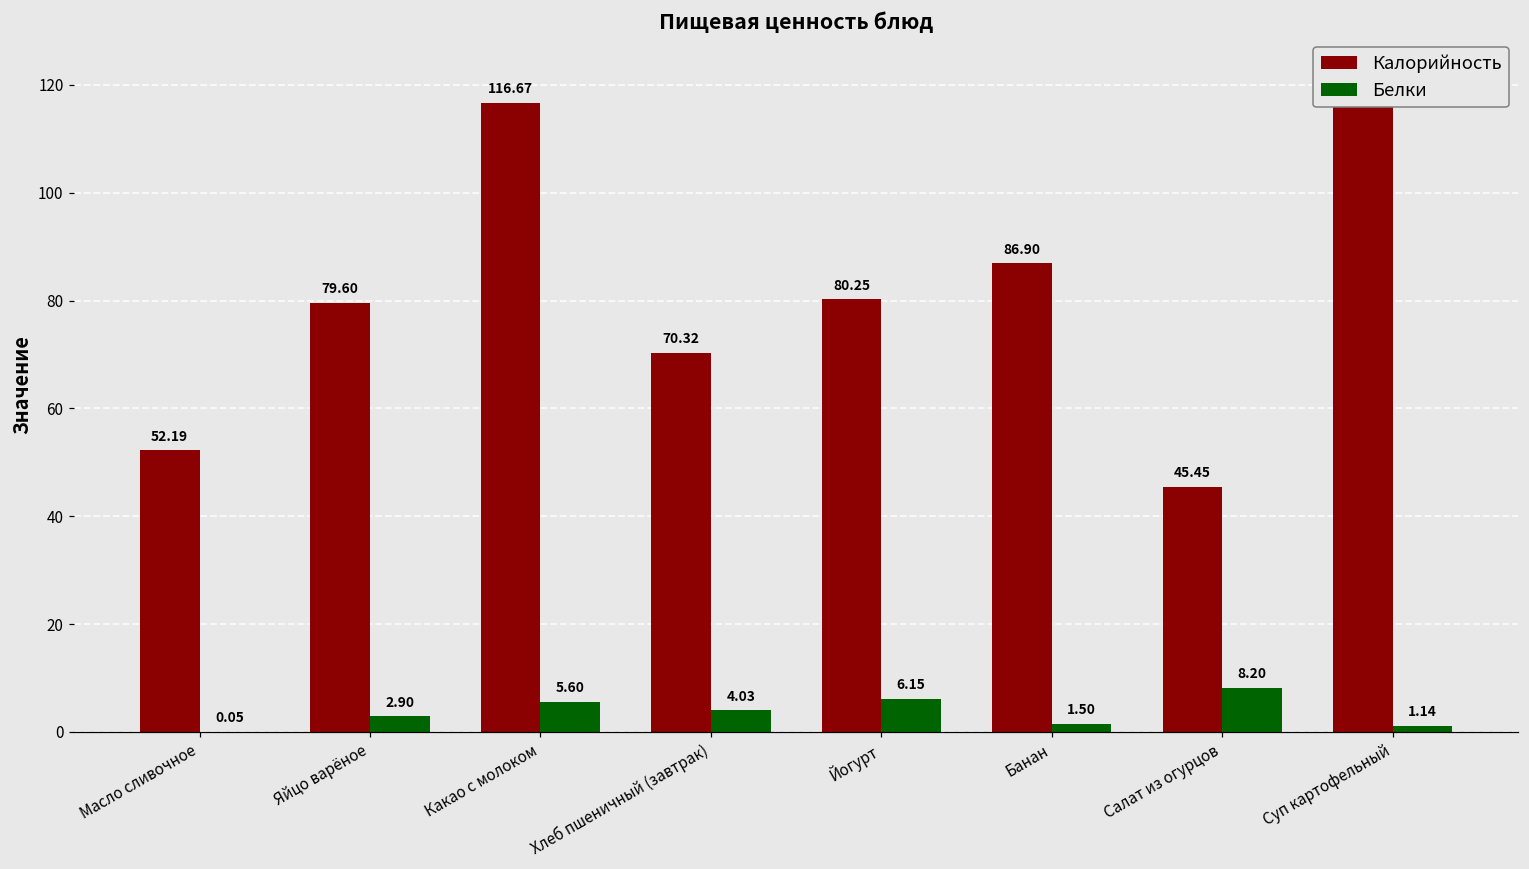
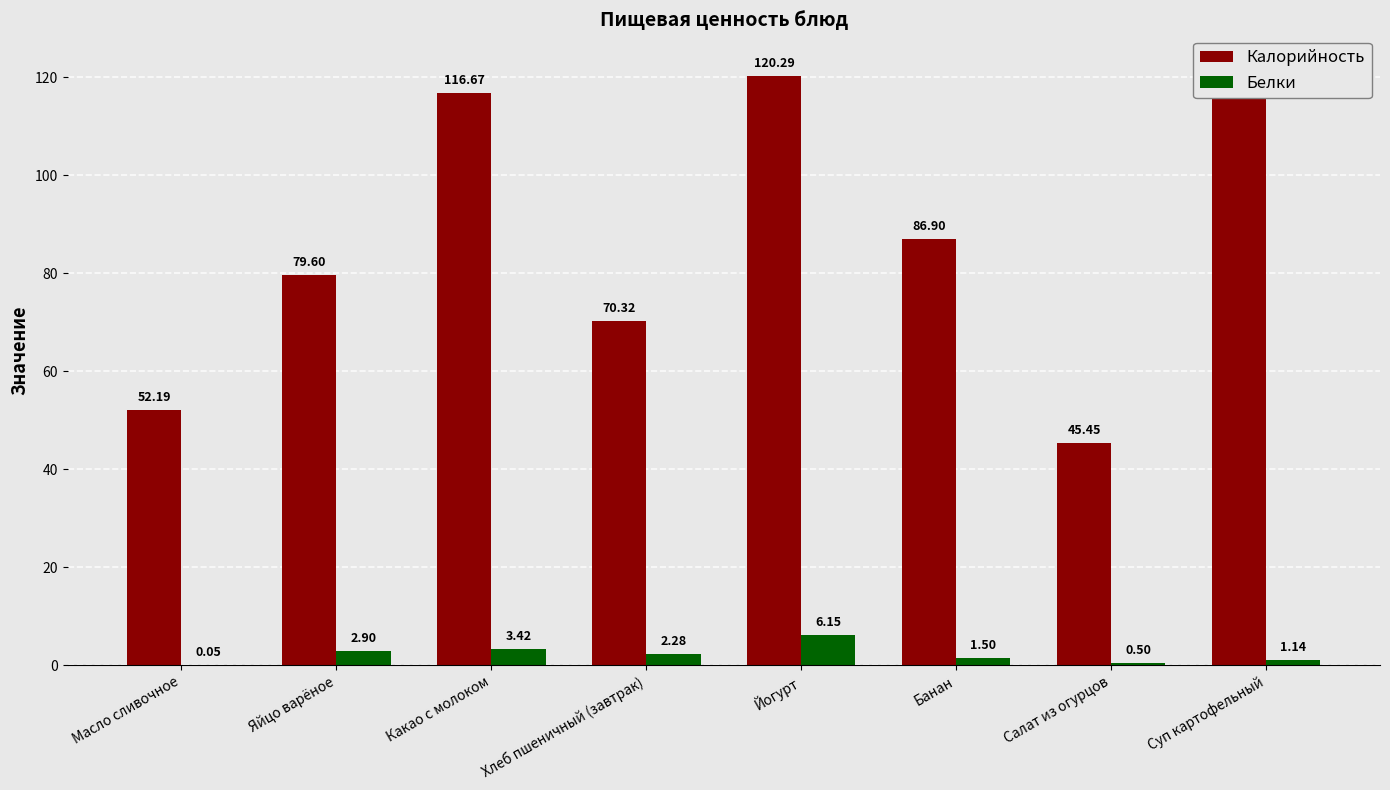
  {
    "Калорийность": {
      "Масло сливочное": 52.19,
      "Яйцо варёное": 79.60,
      "Какао с молоком": 116.67,
      "Хлеб пшеничный (завтрак)": 70.32,
-     "Йогурт": 80.25,
+     "Йогурт": 120.29,
      "Банан": 86.90,
      "Салат из огурцов": 45.45
    },
    "Белки": {
      "Масло сливочное": 0.05,
      "Яйцо варёное": 2.90,
-     "Какао с молоком": 5.60,
-     "Хлеб пшеничный (завтрак)": 4.03,
+     "Какао с молоком": 3.42,
+     "Хлеб пшеничный (завтрак)": 2.28,
      "Йогурт": 6.15,
      "Банан": 1.50,
-     "Салат из огурцов": 8.20,
+     "Салат из огурцов": 0.50,
      "Суп картофельный": 1.14
    }
  }
